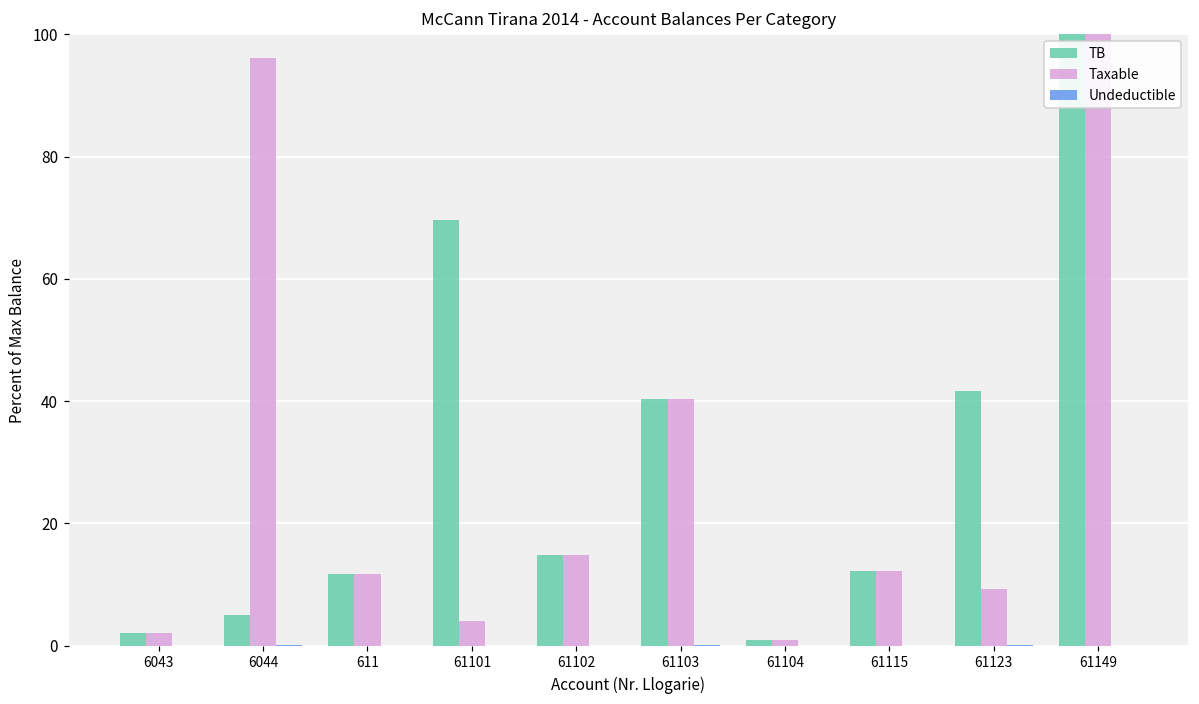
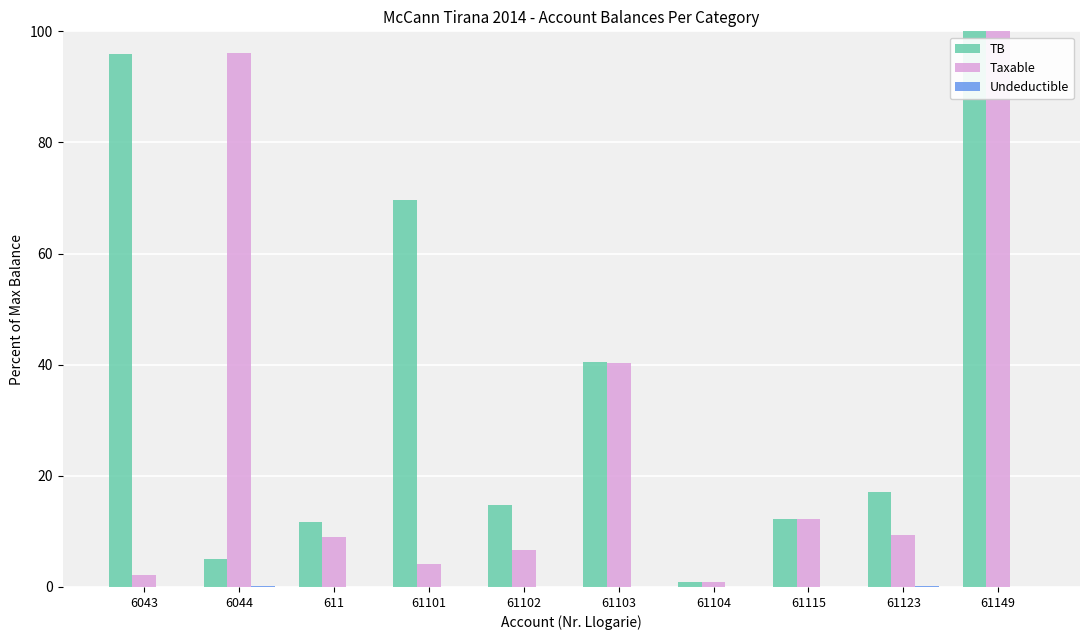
  {
    "TB": {
-     "6043": 2,
+     "6043": 96,
      "6044": 5,
      "611": 12,
      "61101": 70,
      "61102": 15,
      "61103": 40,
      "61104": 1,
      "61115": 12,
-     "61123": 42,
+     "61123": 17,
      "61149": 100
    },
    "Taxable": {
      "6043": 2,
      "6044": 96,
-     "611": 12,
+     "611": 9,
      "61101": 4,
-     "61102": 15,
+     "61102": 7,
      "61103": 40,
      "61104": 1,
      "61115": 12,
      "61123": 9,
      "61149": 100
    },
    "Undeductible": {
      "6043": 0,
      "611": 0,
      "61101": 0,
      "61102": 0,
      "61104": 0,
      "61149": 0
    }
  }
